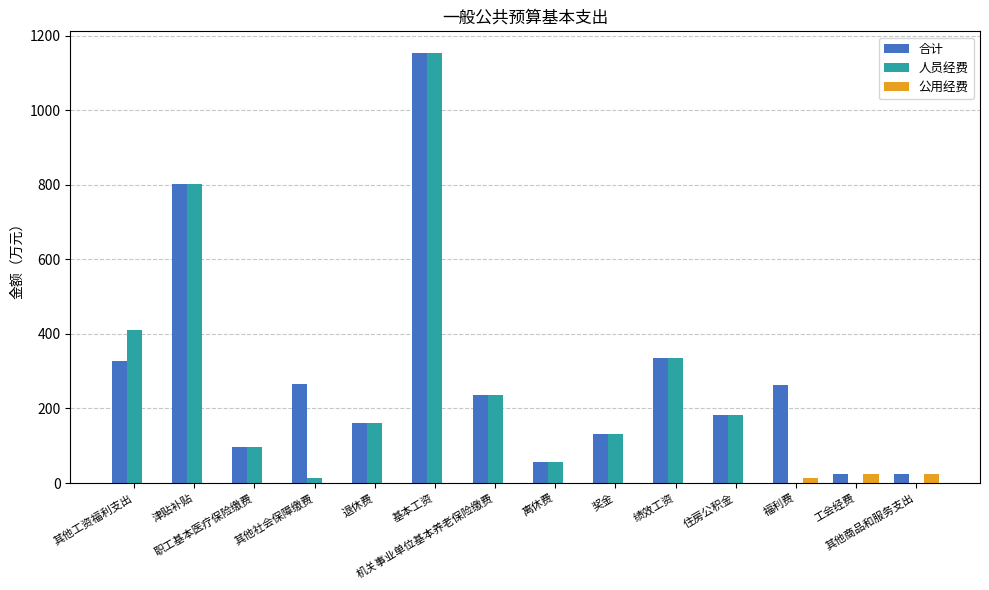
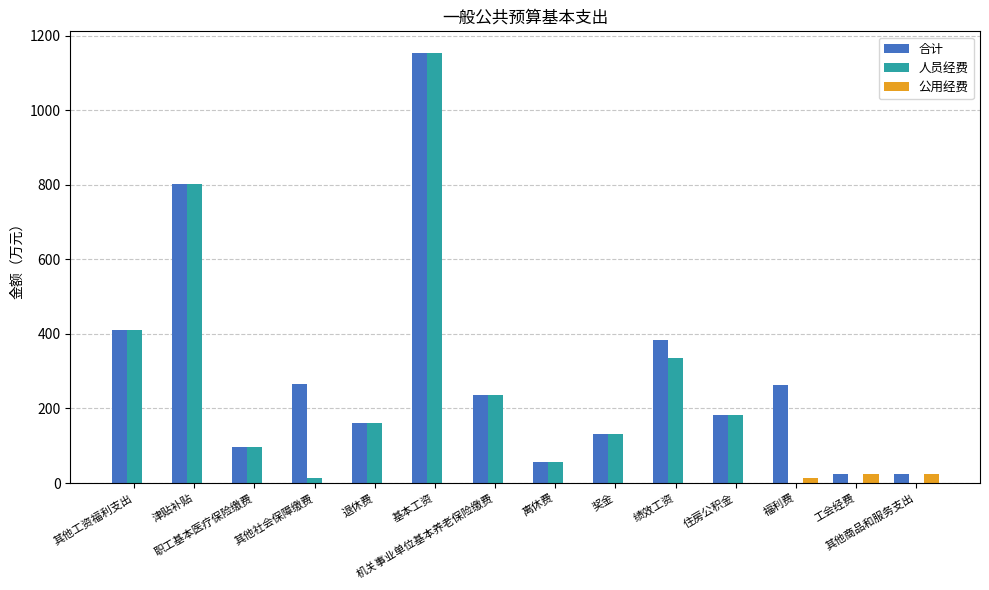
  {
    "合计": {
-     "其他工资福利支出": 330,
+     "其他工资福利支出": 410,
      "津贴补贴": 800,
      "职工基本医疗保险缴费": 100,
      "其他社会保障缴费": 260,
      "退休费": 160,
      "基本工资": 1150,
      "机关事业单位基本养老保险缴费": 230,
      "离休费": 60,
      "奖金": 130,
-     "绩效工资": 330,
+     "绩效工资": 380,
      "住房公积金": 180,
      "福利费": 260,
      "工会经费": 20,
      "其他商品和服务支出": 20
    },
    "人员经费": {
      "其他工资福利支出": 410,
      "津贴补贴": 800,
      "职工基本医疗保险缴费": 100,
      "其他社会保障缴费": 10,
      "退休费": 160,
      "基本工资": 1150,
      "机关事业单位基本养老保险缴费": 230,
      "离休费": 60,
      "奖金": 130,
      "绩效工资": 330,
      "住房公积金": 180,
      "福利费": 0,
      "工会经费": 0,
      "其他商品和服务支出": 0
    },
    "公用经费": {
      "其他工资福利支出": 0,
      "津贴补贴": 0,
      "职工基本医疗保险缴费": 0,
      "其他社会保障缴费": 0,
      "退休费": 0,
      "基本工资": 0,
      "机关事业单位基本养老保险缴费": 0,
      "离休费": 0,
      "奖金": 0,
      "绩效工资": 0,
      "住房公积金": 0,
      "福利费": 10,
      "工会经费": 20,
      "其他商品和服务支出": 20
    }
  }
